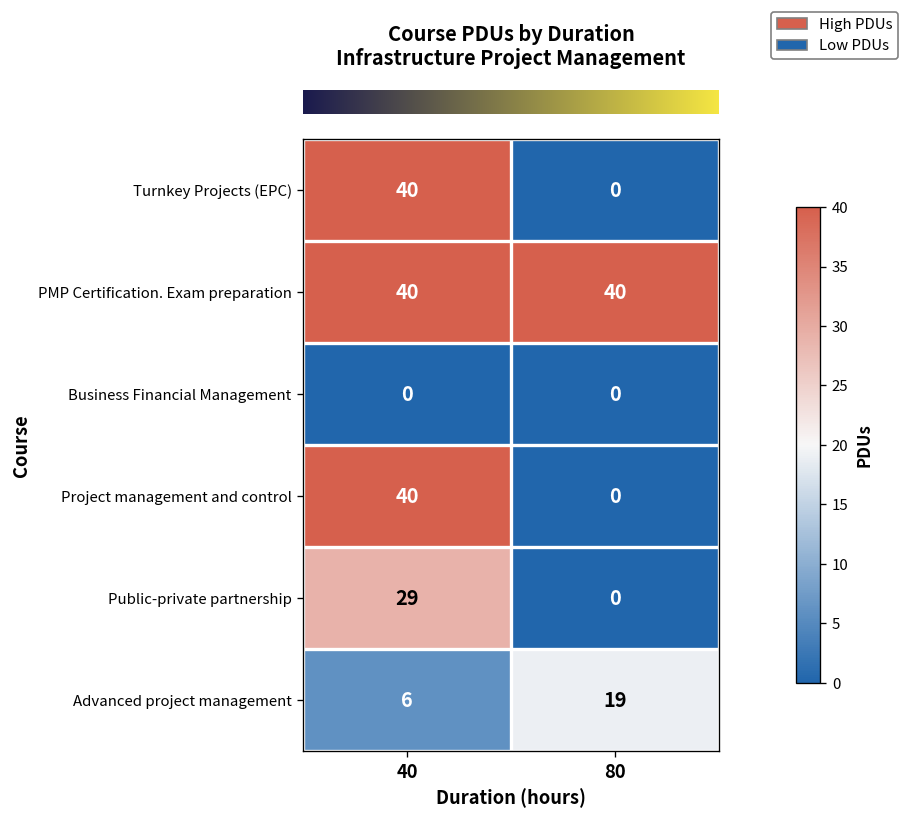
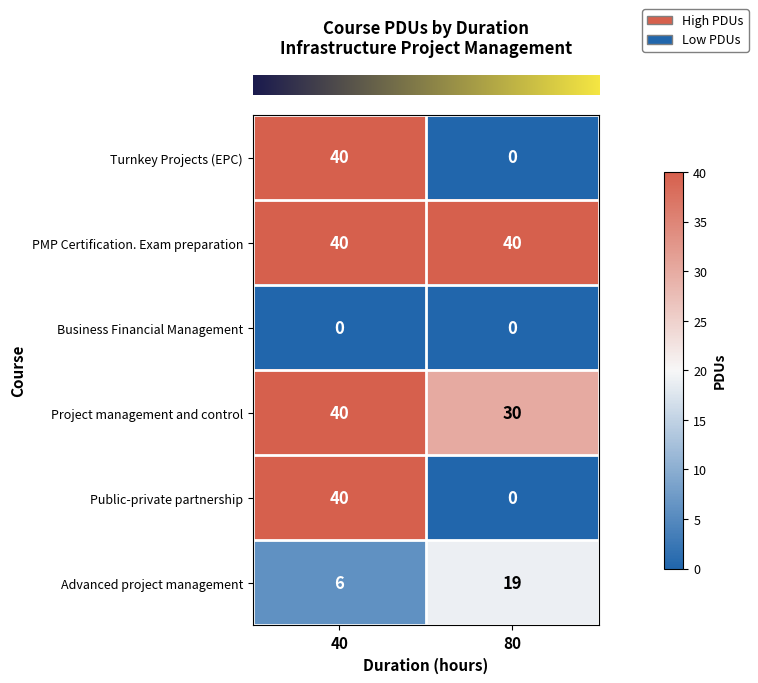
  {
    "Turnkey Projects (EPC)": {
      "40": 40,
      "80": 0
    },
    "PMP Certification. Exam preparation": {
      "40": 40,
      "80": 40
    },
    "Business Financial Management": {
      "40": 0,
      "80": 0
    },
    "Project management and control": {
      "40": 40,
-     "80": 0
+     "80": 30
    },
    "Public-private partnership": {
-     "40": 29,
+     "40": 40,
      "80": 0
    },
    "Advanced project management": {
      "40": 6,
      "80": 19
    }
  }
